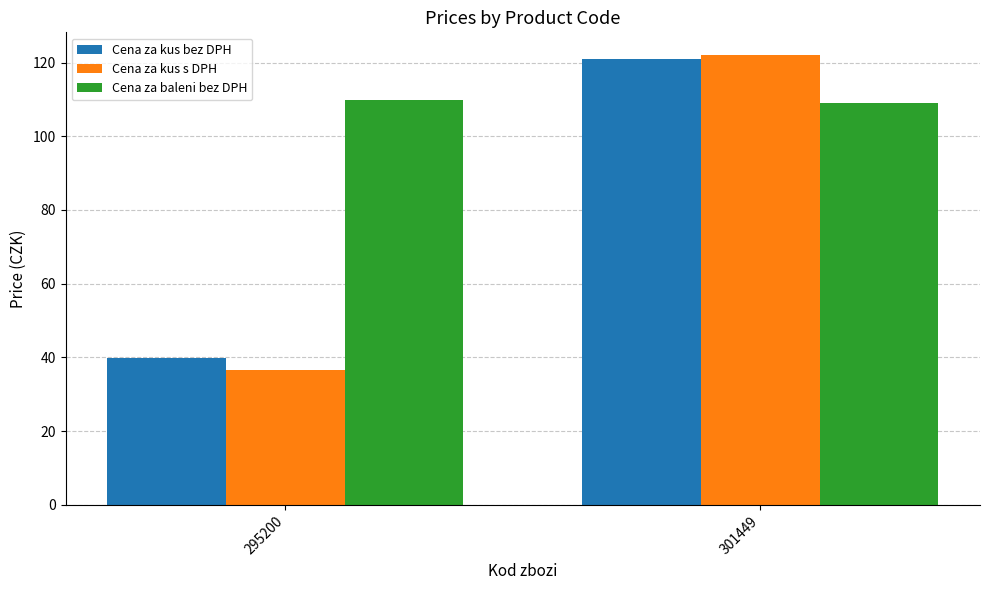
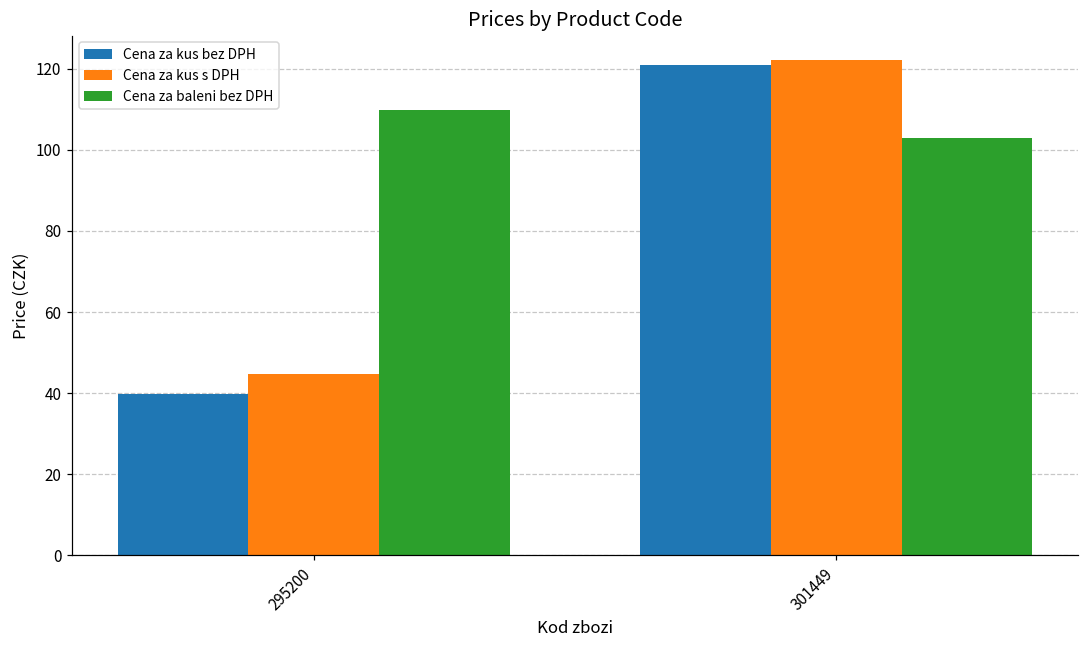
  {
    "Cena za kus bez DPH": {
      "295200": 40,
      "301449": 121
    },
    "Cena za kus s DPH": {
-     "295200": 37,
+     "295200": 45,
      "301449": 122
    },
    "Cena za baleni bez DPH": {
      "295200": 110,
-     "301449": 109
+     "301449": 103
    }
  }
